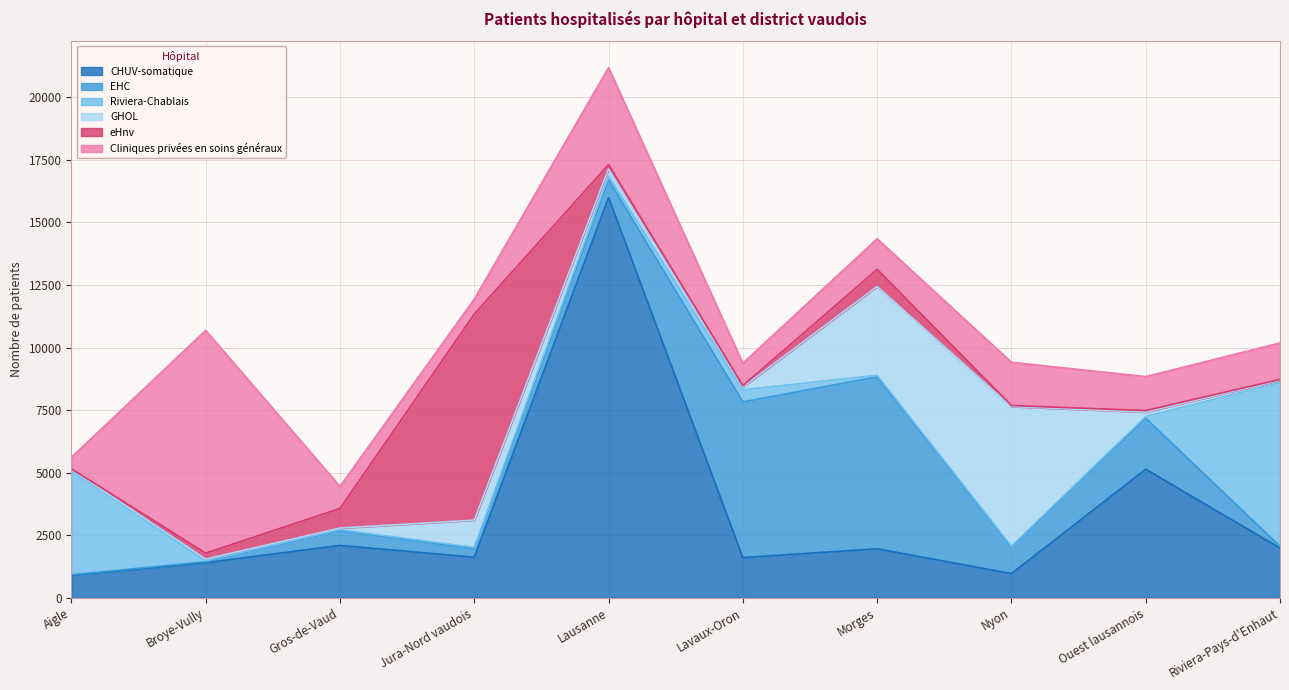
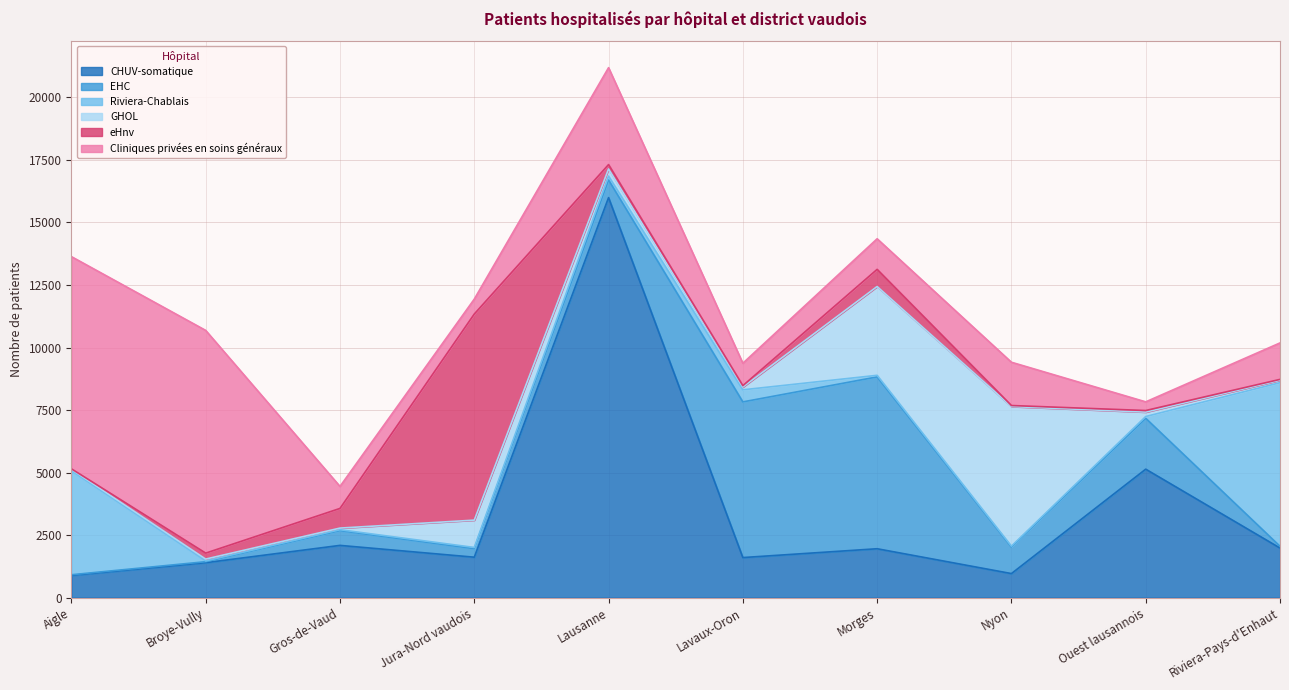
  {
    "CHUV-somatique": {
      "Gros-de-Vaud": 2100,
      "Jura-Nord vaudois": 1600,
      "Lausanne": 16000,
      "Lavaux-Oron": 1600,
      "Morges": 2000,
      "Nyon": 1000,
      "Ouest lausannois": 5100
    },
    "EHC": {
      "Lausanne": 700,
      "Lavaux-Oron": 6200
    },
    "Riviera-Chablais": {
      "Lausanne": 200,
      "Lavaux-Oron": 500
    },
    "GHOL": {
      "Jura-Nord vaudois": 1100,
      "Lausanne": 300,
      "Morges": 3600
    },
    "eHnv": {
      "Broye-Vully": 200,
      "Gros-de-Vaud": 800,
      "Jura-Nord vaudois": 8200,
      "Lausanne": 200,
      "Morges": 700
    },
    "Cliniques privées en soins généraux": {
-     "Aigle": 500,
+     "Aigle": 8500,
      "Broye-Vully": 8900,
      "Gros-de-Vaud": 900,
      "Jura-Nord vaudois": 600,
      "Lausanne": 3900,
      "Lavaux-Oron": 900,
      "Morges": 1200,
      "Nyon": 1700,
-     "Ouest lausannois": 1400,
+     "Ouest lausannois": 300,
      "Riviera-Pays-d'Enhaut": 1500
    }
  }
